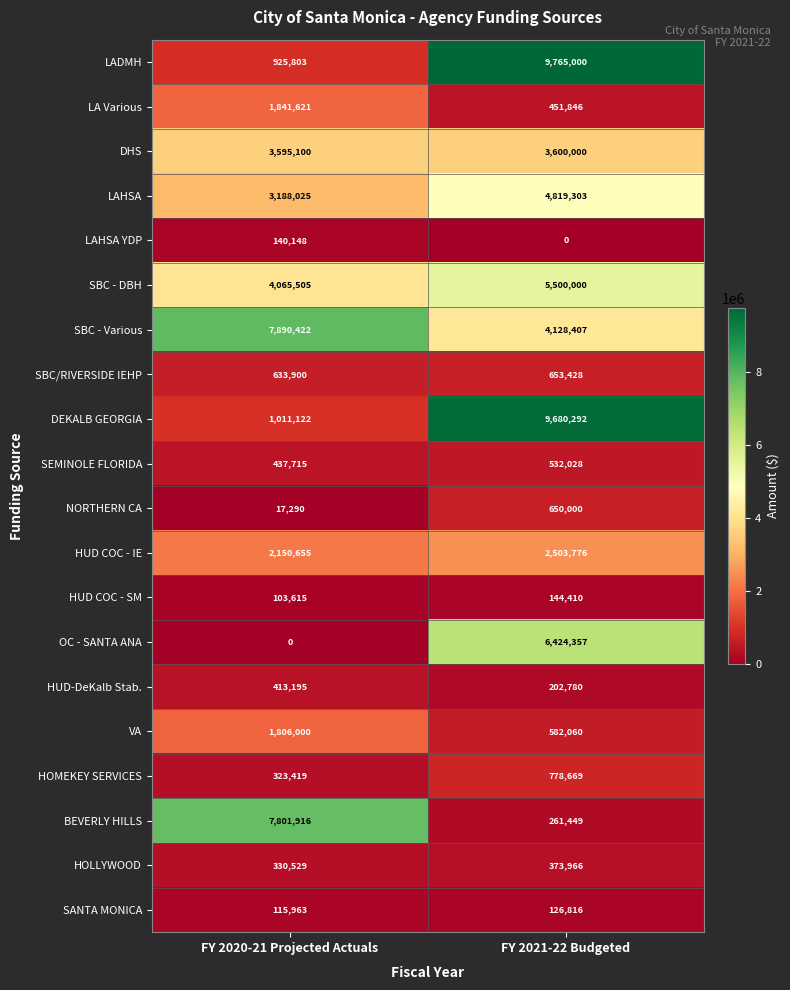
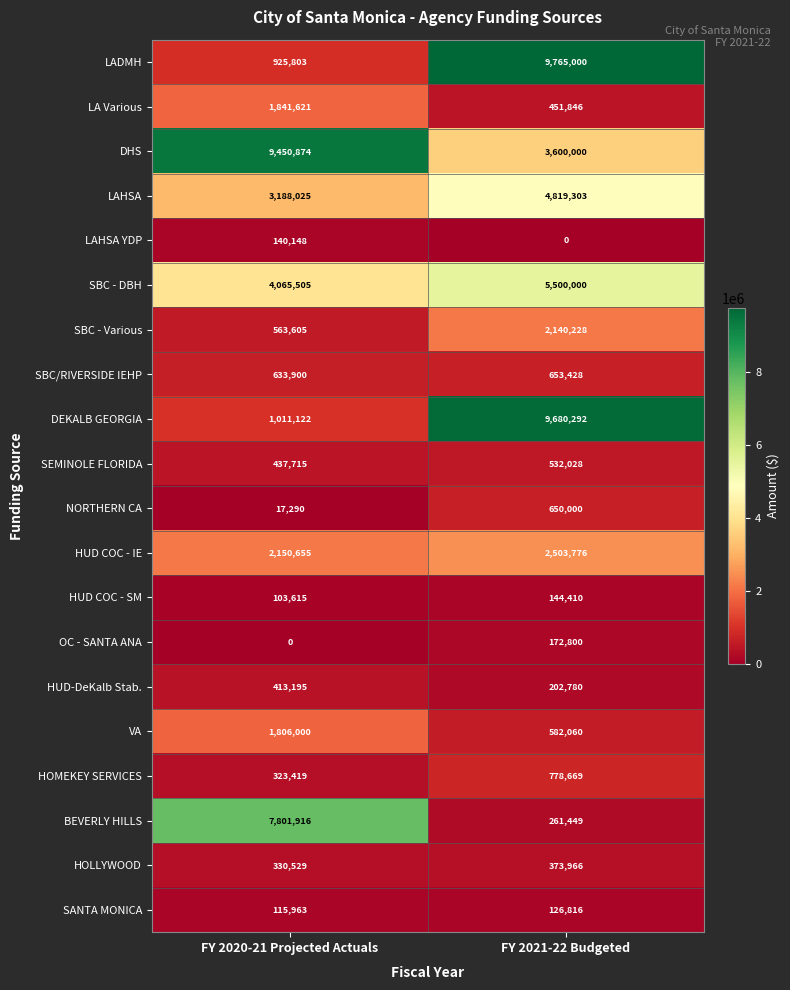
  {
    "LADMH": {
      "FY 2020-21 Projected Actuals": "925,803",
      "FY 2021-22 Budgeted": "9,765,000"
    },
    "LA Various": {
      "FY 2020-21 Projected Actuals": "1,841,621",
      "FY 2021-22 Budgeted": "451,846"
    },
    "DHS": {
-     "FY 2020-21 Projected Actuals": "3,595,100",
+     "FY 2020-21 Projected Actuals": "9,450,874",
      "FY 2021-22 Budgeted": "3,600,000"
    },
    "LAHSA": {
      "FY 2020-21 Projected Actuals": "3,188,025",
      "FY 2021-22 Budgeted": "4,819,303"
    },
    "LAHSA YDP": {
      "FY 2020-21 Projected Actuals": "140,148",
      "FY 2021-22 Budgeted": "0"
    },
    "SBC - DBH": {
      "FY 2020-21 Projected Actuals": "4,065,505",
      "FY 2021-22 Budgeted": "5,500,000"
    },
    "SBC - Various": {
-     "FY 2020-21 Projected Actuals": "7,890,422",
-     "FY 2021-22 Budgeted": "4,128,407"
+     "FY 2020-21 Projected Actuals": "563,605",
+     "FY 2021-22 Budgeted": "2,140,228"
    },
    "SBC/RIVERSIDE IEHP": {
      "FY 2020-21 Projected Actuals": "633,900",
      "FY 2021-22 Budgeted": "653,428"
    },
    "DEKALB GEORGIA": {
      "FY 2020-21 Projected Actuals": "1,011,122",
      "FY 2021-22 Budgeted": "9,680,292"
    },
    "SEMINOLE FLORIDA": {
      "FY 2020-21 Projected Actuals": "437,715",
      "FY 2021-22 Budgeted": "532,028"
    },
    "NORTHERN CA": {
      "FY 2020-21 Projected Actuals": "17,290",
      "FY 2021-22 Budgeted": "650,000"
    },
    "HUD COC - IE": {
      "FY 2020-21 Projected Actuals": "2,150,655",
      "FY 2021-22 Budgeted": "2,503,776"
    },
    "HUD COC - SM": {
      "FY 2020-21 Projected Actuals": "103,615",
      "FY 2021-22 Budgeted": "144,410"
    },
    "OC - SANTA ANA": {
      "FY 2020-21 Projected Actuals": "0",
-     "FY 2021-22 Budgeted": "6,424,357"
+     "FY 2021-22 Budgeted": "172,800"
    },
    "HUD-DeKalb Stab.": {
      "FY 2020-21 Projected Actuals": "413,195",
      "FY 2021-22 Budgeted": "202,780"
    },
    "VA": {
      "FY 2020-21 Projected Actuals": "1,806,000",
      "FY 2021-22 Budgeted": "582,060"
    },
    "HOMEKEY SERVICES": {
      "FY 2020-21 Projected Actuals": "323,419",
      "FY 2021-22 Budgeted": "778,669"
    },
    "BEVERLY HILLS": {
      "FY 2020-21 Projected Actuals": "7,801,916",
      "FY 2021-22 Budgeted": "261,449"
    },
    "HOLLYWOOD": {
      "FY 2020-21 Projected Actuals": "330,529",
      "FY 2021-22 Budgeted": "373,966"
    },
    "SANTA MONICA": {
      "FY 2020-21 Projected Actuals": "115,963",
      "FY 2021-22 Budgeted": "126,816"
    }
  }
